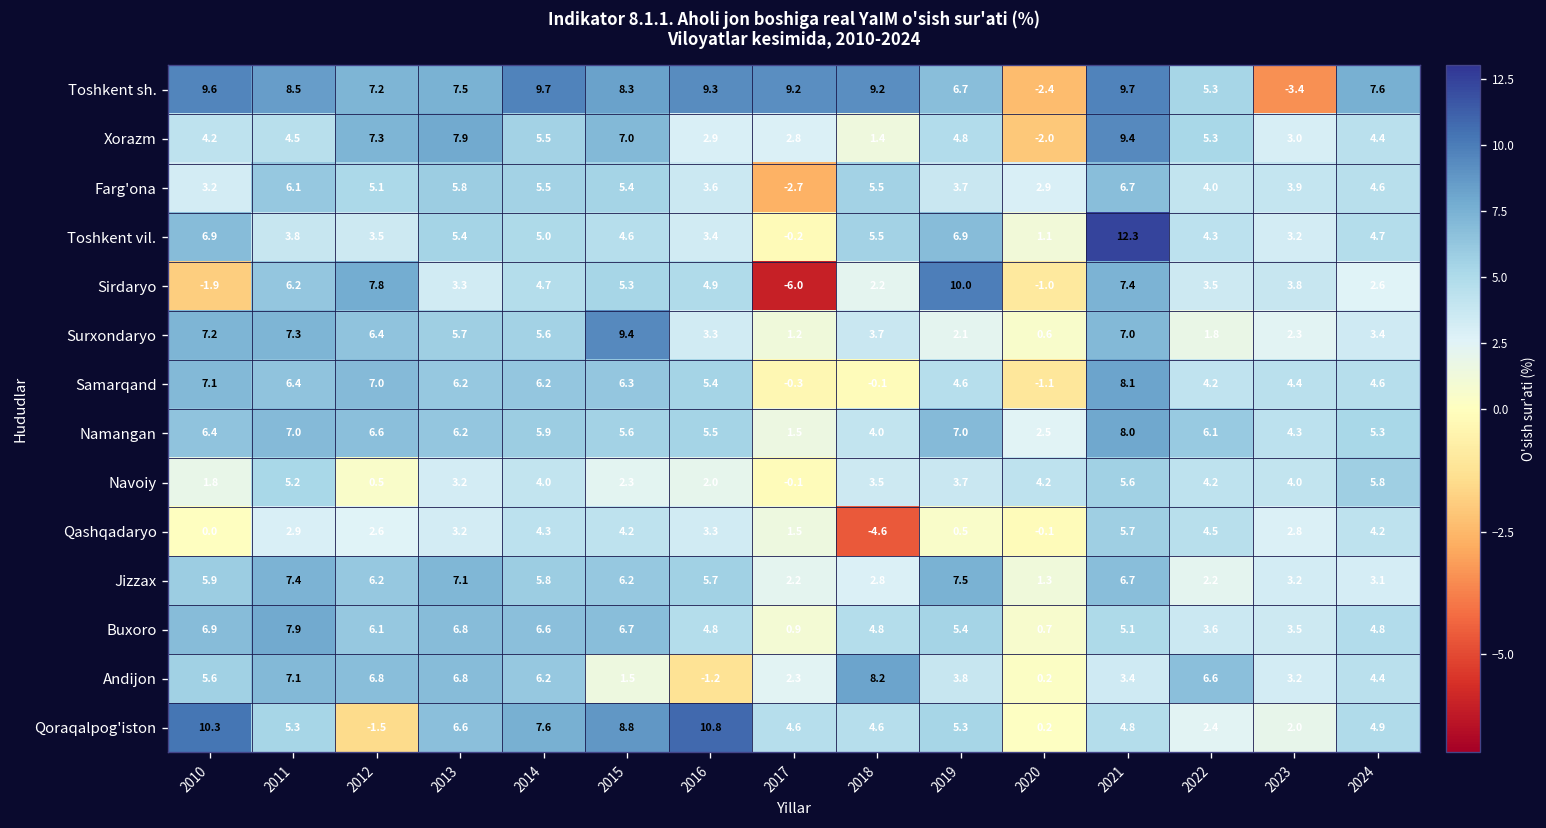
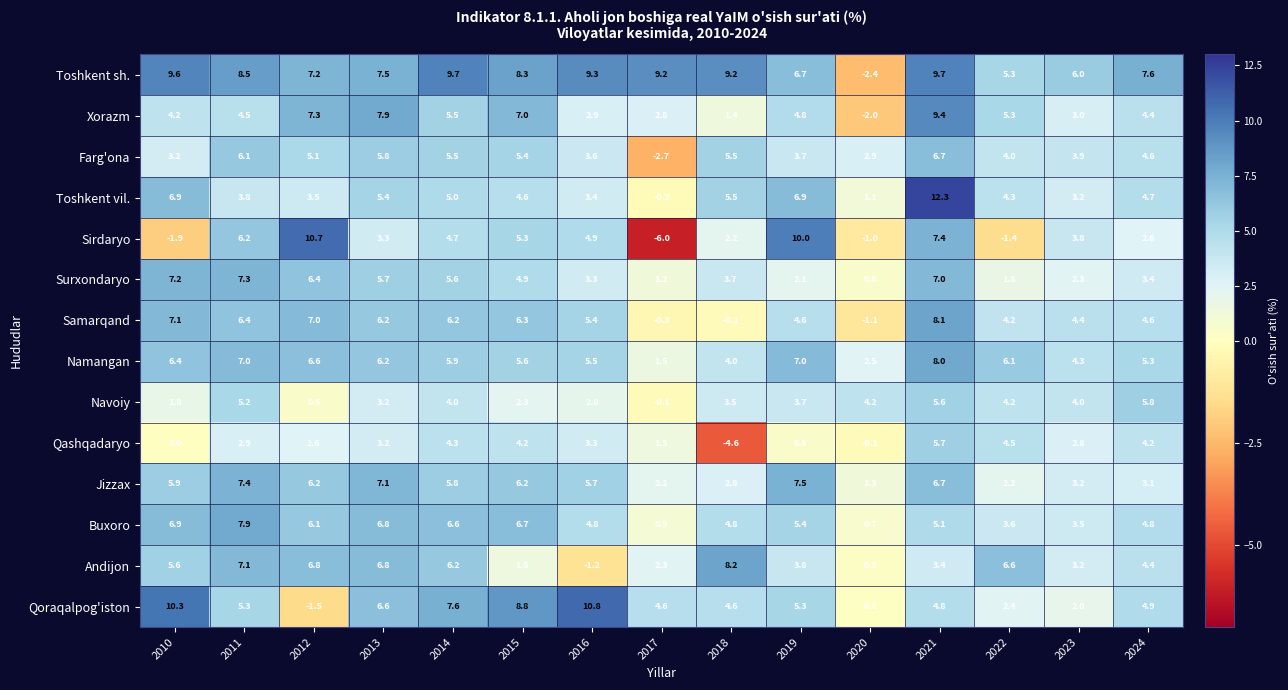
  {
    "Toshkent sh.": {
      "2010": 9.6,
      "2011": 8.5,
      "2012": 7.2,
      "2013": 7.5,
      "2014": 9.7,
      "2015": 8.3,
      "2016": 9.3,
      "2017": 9.2,
      "2018": 9.2,
      "2019": 6.7,
      "2020": -2.4,
      "2021": 9.7,
      "2022": 5.3,
-     "2023": -3.4,
+     "2023": 6.0,
      "2024": 7.6
    },
    "Xorazm": {
      "2010": 4.2,
      "2011": 4.5,
      "2012": 7.3,
      "2013": 7.9,
      "2014": 5.5,
      "2015": 7.0,
      "2019": 4.8,
      "2020": -2.0,
      "2021": 9.4,
      "2022": 5.3,
      "2024": 4.4
    },
    "Farg'ona": {
      "2011": 6.1,
      "2012": 5.1,
      "2013": 5.8,
      "2014": 5.5,
      "2015": 5.4,
      "2016": 3.6,
      "2017": -2.7,
      "2018": 5.5,
      "2019": 3.7,
      "2021": 6.7,
      "2022": 4.0,
      "2023": 3.9,
      "2024": 4.6
    },
    "Toshkent vil.": {
      "2010": 6.9,
      "2011": 3.8,
      "2012": 3.5,
      "2013": 5.4,
      "2014": 5.0,
      "2015": 4.6,
      "2017": -0.2,
      "2018": 5.5,
      "2019": 6.9,
      "2021": 12.3,
      "2022": 4.3,
      "2024": 4.7
    },
    "Sirdaryo": {
      "2010": -1.9,
      "2011": 6.2,
-     "2012": 7.8,
+     "2012": 10.7,
      "2014": 4.7,
      "2015": 5.3,
      "2016": 4.9,
      "2017": -6.0,
      "2019": 10.0,
      "2020": -1.0,
      "2021": 7.4,
-     "2022": 3.5,
+     "2022": -1.4,
      "2023": 3.8
    },
    "Surxondaryo": {
      "2010": 7.2,
      "2011": 7.3,
      "2012": 6.4,
      "2013": 5.7,
      "2014": 5.6,
-     "2015": 9.4,
+     "2015": 4.9,
      "2018": 3.7,
      "2020": 0.6,
      "2021": 7.0,
      "2024": 3.4
    },
    "Samarqand": {
      "2010": 7.1,
      "2011": 6.4,
      "2012": 7.0,
      "2013": 6.2,
      "2014": 6.2,
      "2015": 6.3,
      "2016": 5.4,
      "2017": -0.3,
      "2018": -0.1,
      "2019": 4.6,
      "2020": -1.1,
      "2021": 8.1,
      "2022": 4.2,
      "2023": 4.4,
      "2024": 4.6
    },
    "Namangan": {
      "2010": 6.4,
      "2011": 7.0,
      "2012": 6.6,
      "2013": 6.2,
      "2014": 5.9,
      "2015": 5.6,
      "2016": 5.5,
      "2018": 4.0,
      "2019": 7.0,
      "2021": 8.0,
      "2022": 6.1,
      "2023": 4.3,
      "2024": 5.3
    },
    "Navoiy": {
      "2011": 5.2,
      "2012": 0.5,
      "2014": 4.0,
      "2017": -0.1,
      "2018": 3.5,
      "2019": 3.7,
      "2020": 4.2,
      "2021": 5.6,
      "2022": 4.2,
      "2023": 4.0,
      "2024": 5.8
    },
    "Qashqadaryo": {
      "2010": 0.0,
      "2014": 4.3,
      "2015": 4.2,
      "2018": -4.6,
      "2019": 0.5,
      "2020": -0.1,
      "2021": 5.7,
      "2022": 4.5,
      "2024": 4.2
    },
    "Jizzax": {
      "2010": 5.9,
      "2011": 7.4,
      "2012": 6.2,
      "2013": 7.1,
      "2014": 5.8,
      "2015": 6.2,
      "2016": 5.7,
      "2019": 7.5,
      "2021": 6.7
    },
    "Buxoro": {
      "2010": 6.9,
      "2011": 7.9,
      "2012": 6.1,
      "2013": 6.8,
      "2014": 6.6,
      "2015": 6.7,
      "2016": 4.8,
      "2018": 4.8,
      "2019": 5.4,
      "2020": 0.7,
      "2021": 5.1,
      "2022": 3.6,
      "2023": 3.5,
      "2024": 4.8
    },
    "Andijon": {
      "2010": 5.6,
      "2011": 7.1,
      "2012": 6.8,
      "2013": 6.8,
      "2014": 6.2,
      "2016": -1.2,
      "2018": 8.2,
      "2019": 3.8,
      "2020": 0.2,
      "2021": 3.4,
      "2022": 6.6,
      "2024": 4.4
    },
    "Qoraqalpog'iston": {
      "2010": 10.3,
      "2011": 5.3,
      "2012": -1.5,
      "2013": 6.6,
      "2014": 7.6,
      "2015": 8.8,
      "2016": 10.8,
      "2017": 4.6,
      "2018": 4.6,
      "2019": 5.3,
      "2020": 0.2,
      "2021": 4.8,
      "2024": 4.9
    }
  }
